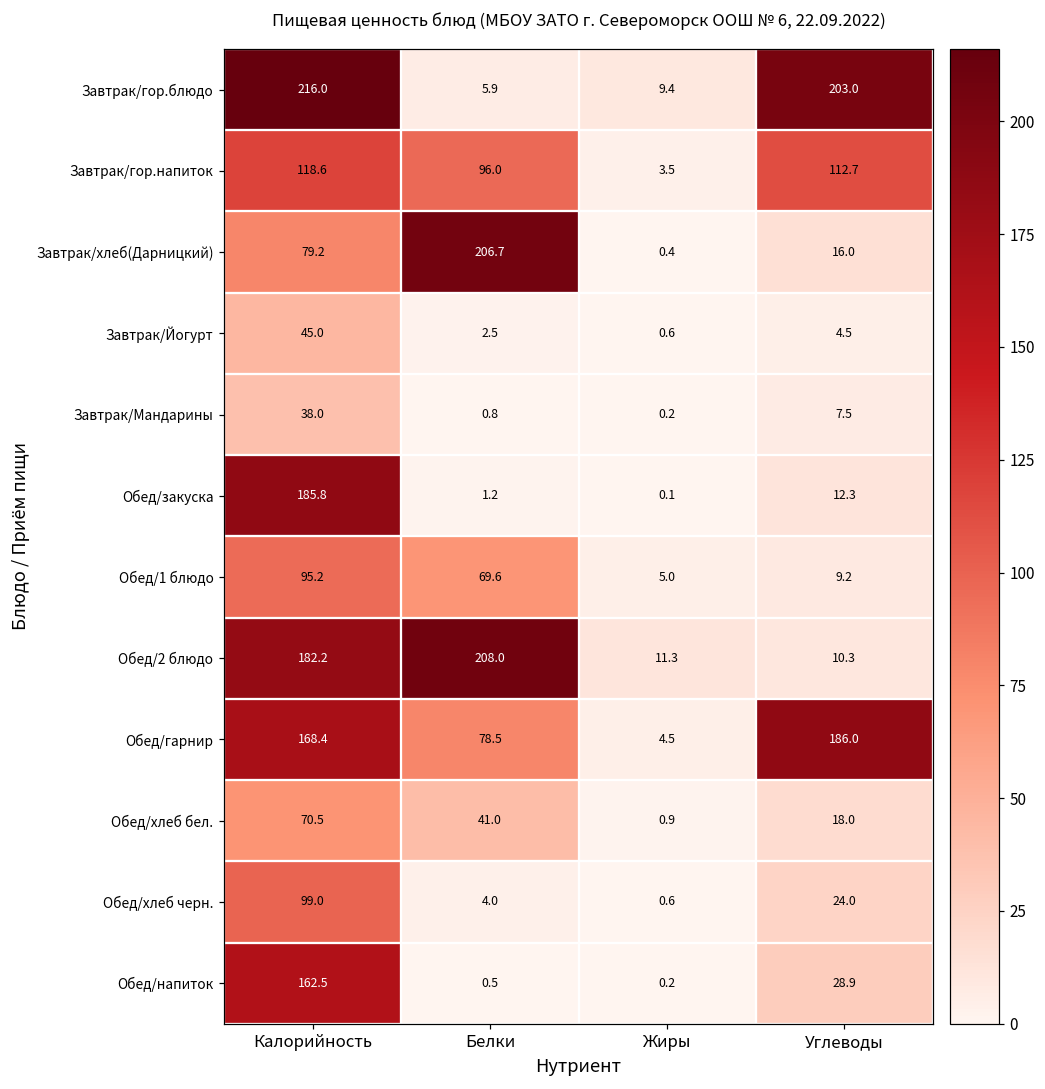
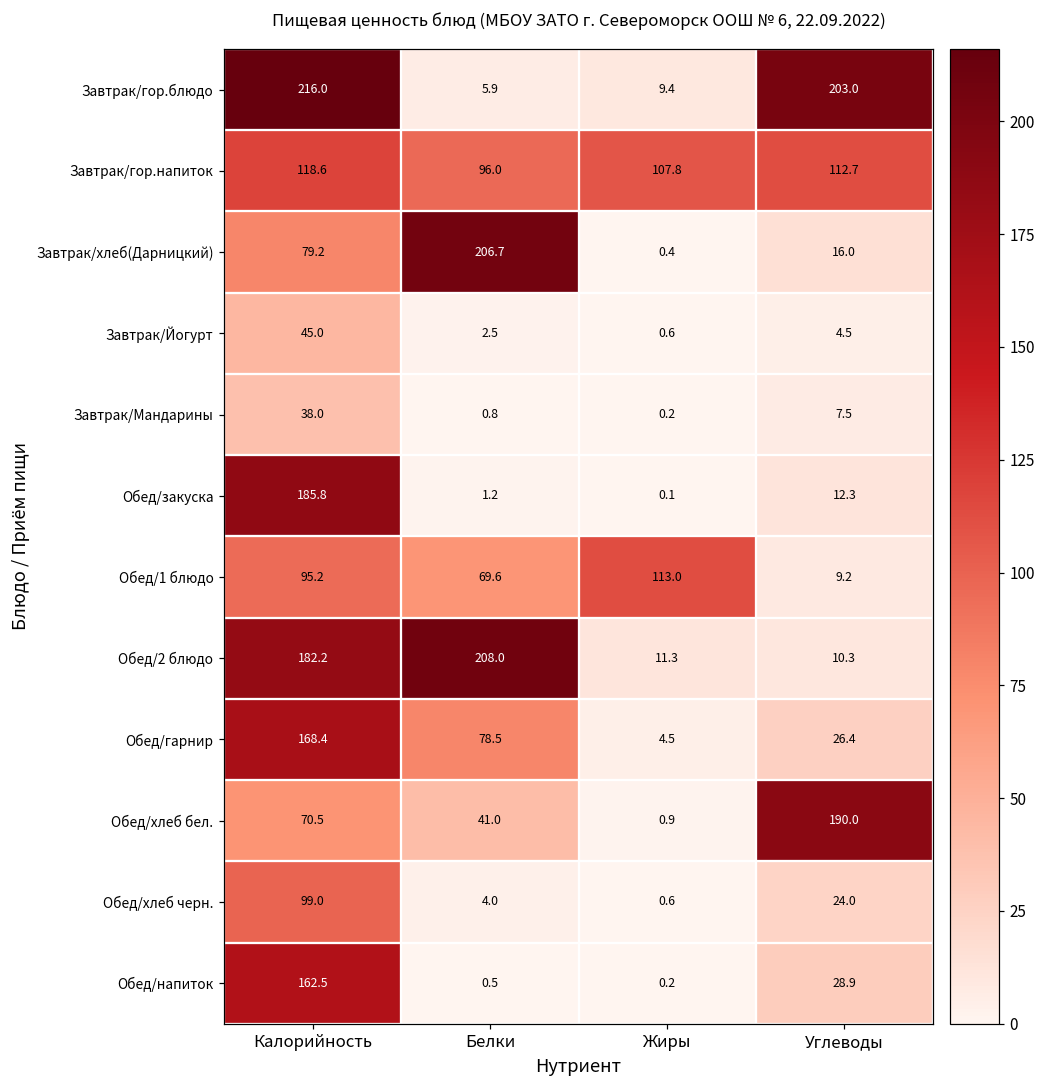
  {
    "Завтрак/гор.блюдо": {
      "Калорийность": 216.0,
      "Белки": 5.9,
      "Жиры": 9.4,
      "Углеводы": 203.0
    },
    "Завтрак/гор.напиток": {
      "Калорийность": 118.6,
      "Белки": 96.0,
-     "Жиры": 3.5,
+     "Жиры": 107.8,
      "Углеводы": 112.7
    },
    "Завтрак/хлеб(Дарницкий)": {
      "Калорийность": 79.2,
      "Белки": 206.7,
      "Жиры": 0.4,
      "Углеводы": 16.0
    },
    "Завтрак/Йогурт": {
      "Калорийность": 45.0,
      "Белки": 2.5,
      "Жиры": 0.6,
      "Углеводы": 4.5
    },
    "Завтрак/Мандарины": {
      "Калорийность": 38.0,
      "Белки": 0.8,
      "Жиры": 0.2,
      "Углеводы": 7.5
    },
    "Обед/закуска": {
      "Калорийность": 185.8,
      "Белки": 1.2,
      "Жиры": 0.1,
      "Углеводы": 12.3
    },
    "Обед/1 блюдо": {
      "Калорийность": 95.2,
      "Белки": 69.6,
-     "Жиры": 5.0,
+     "Жиры": 113.0,
      "Углеводы": 9.2
    },
    "Обед/2 блюдо": {
      "Калорийность": 182.2,
      "Белки": 208.0,
      "Жиры": 11.3,
      "Углеводы": 10.3
    },
    "Обед/гарнир": {
      "Калорийность": 168.4,
      "Белки": 78.5,
      "Жиры": 4.5,
-     "Углеводы": 186.0
+     "Углеводы": 26.4
    },
    "Обед/хлеб бел.": {
      "Калорийность": 70.5,
      "Белки": 41.0,
      "Жиры": 0.9,
-     "Углеводы": 18.0
+     "Углеводы": 190.0
    },
    "Обед/хлеб черн.": {
      "Калорийность": 99.0,
      "Белки": 4.0,
      "Жиры": 0.6,
      "Углеводы": 24.0
    },
    "Обед/напиток": {
      "Калорийность": 162.5,
      "Белки": 0.5,
      "Жиры": 0.2,
      "Углеводы": 28.9
    }
  }
